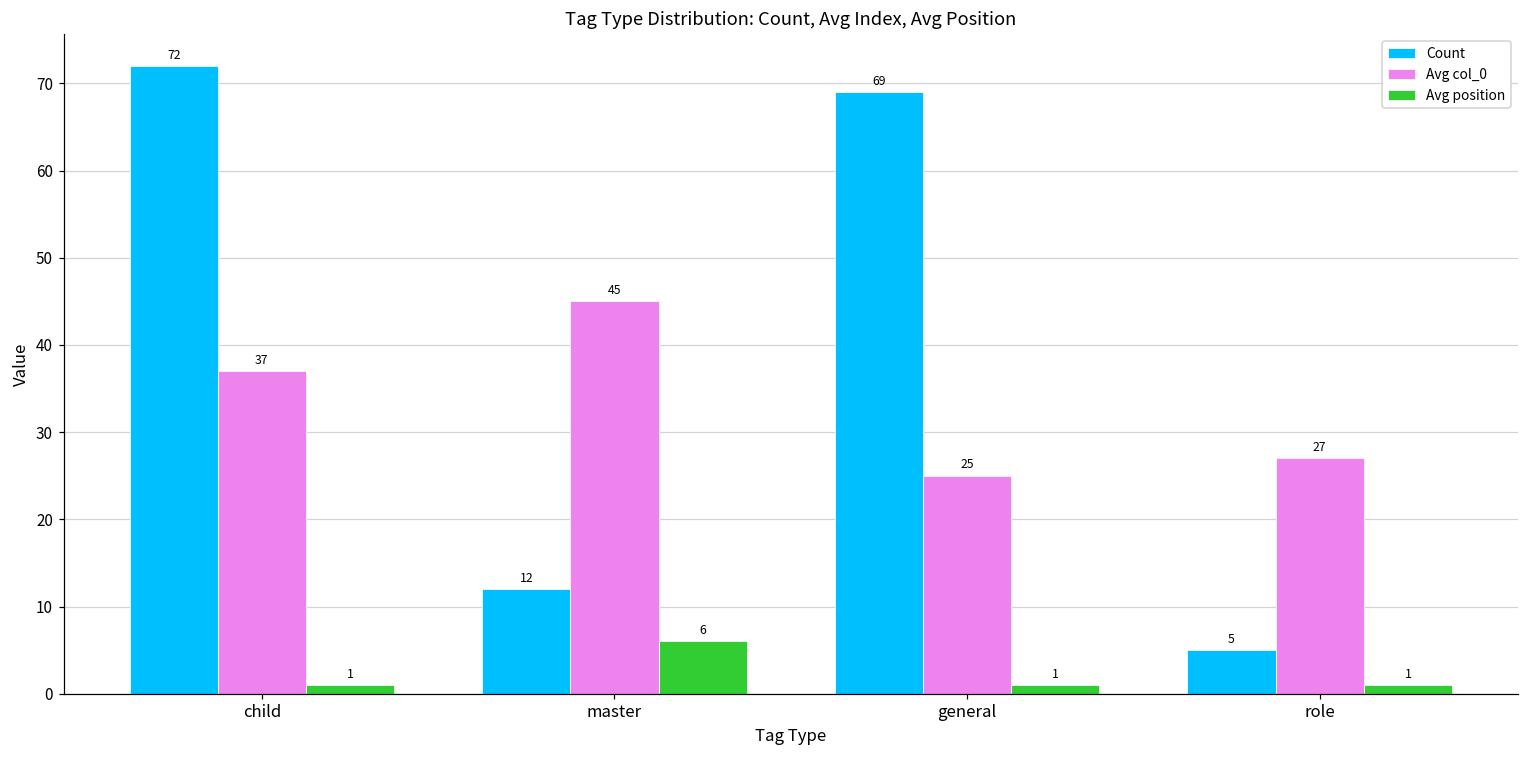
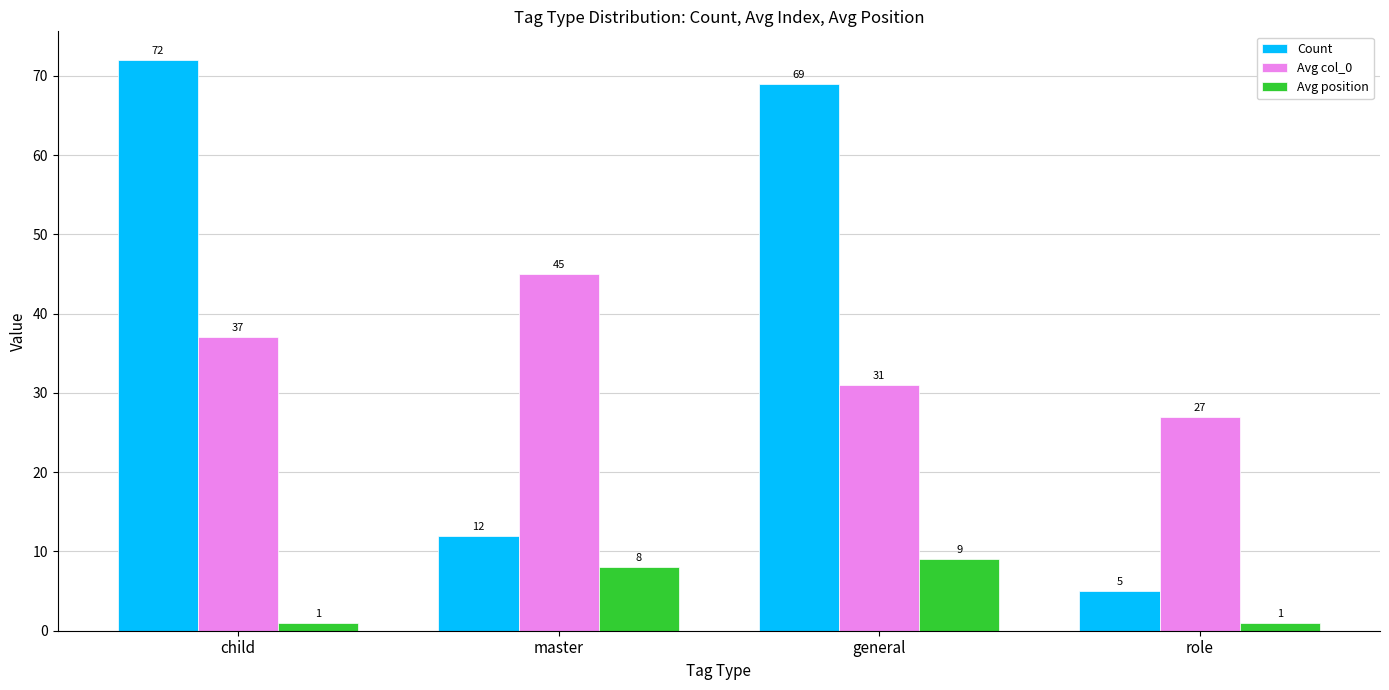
  {
    "Count": {
      "child": 72,
      "master": 12,
      "general": 69,
      "role": 5
    },
    "Avg col_0": {
      "child": 37,
      "master": 45,
-     "general": 25,
+     "general": 31,
      "role": 27
    },
    "Avg position": {
      "child": 1,
-     "master": 6,
-     "general": 1,
+     "master": 8,
+     "general": 9,
      "role": 1
    }
  }
